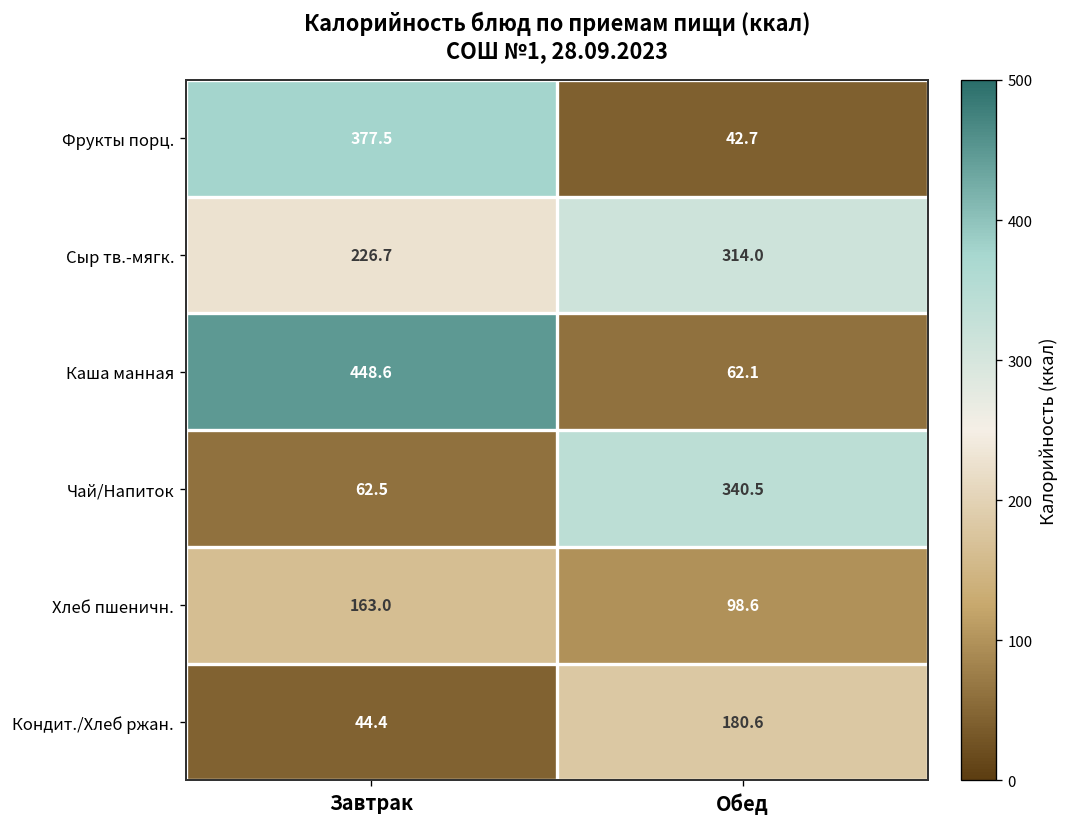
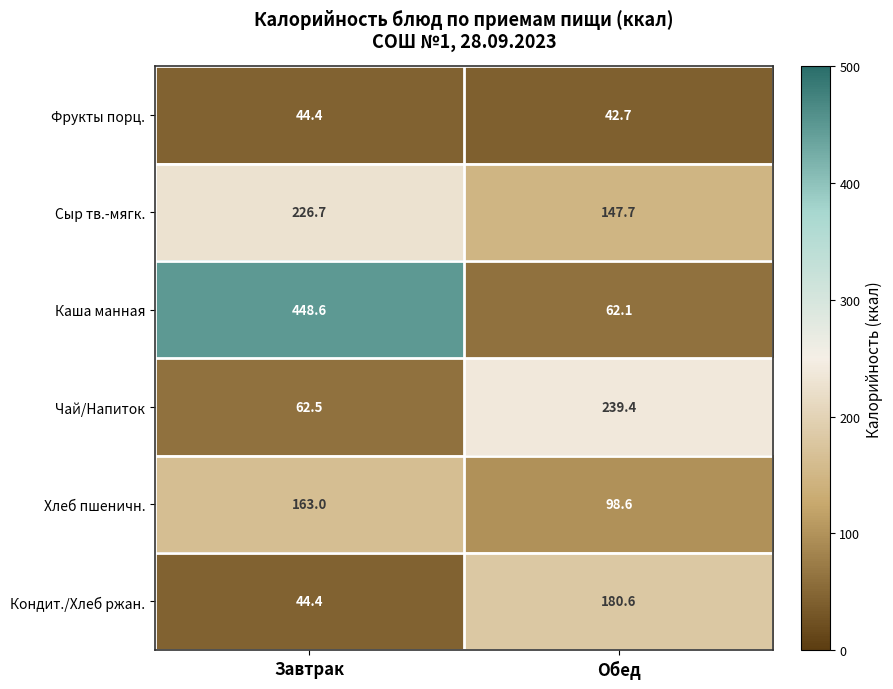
  {
    "Фрукты порц.": {
-     "Завтрак": 377.5,
+     "Завтрак": 44.4,
      "Обед": 42.7
    },
    "Сыр тв.-мягк.": {
      "Завтрак": 226.7,
-     "Обед": 314.0
+     "Обед": 147.7
    },
    "Каша манная": {
      "Завтрак": 448.6,
      "Обед": 62.1
    },
    "Чай/Напиток": {
      "Завтрак": 62.5,
-     "Обед": 340.5
+     "Обед": 239.4
    },
    "Хлеб пшеничн.": {
      "Завтрак": 163.0,
      "Обед": 98.6
    },
    "Кондит./Хлеб ржан.": {
      "Завтрак": 44.4,
      "Обед": 180.6
    }
  }
